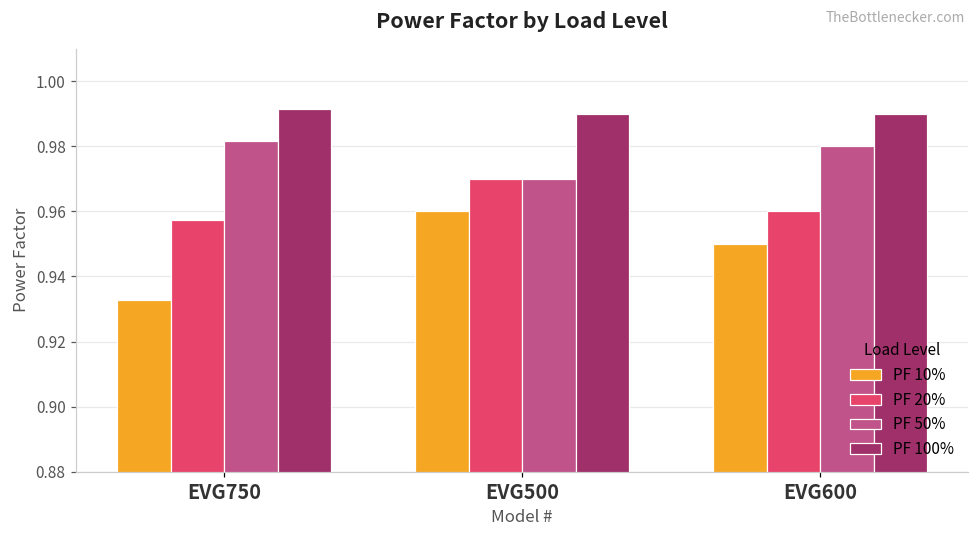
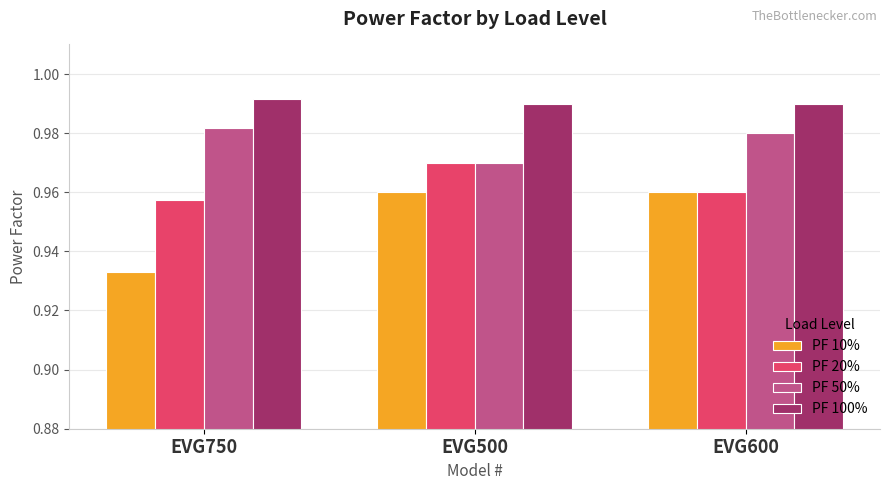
  {
    "PF 10%": {
      "EVG750": 0.933,
      "EVG500": 0.96,
-     "EVG600": 0.95
+     "EVG600": 0.96
    }
  }
